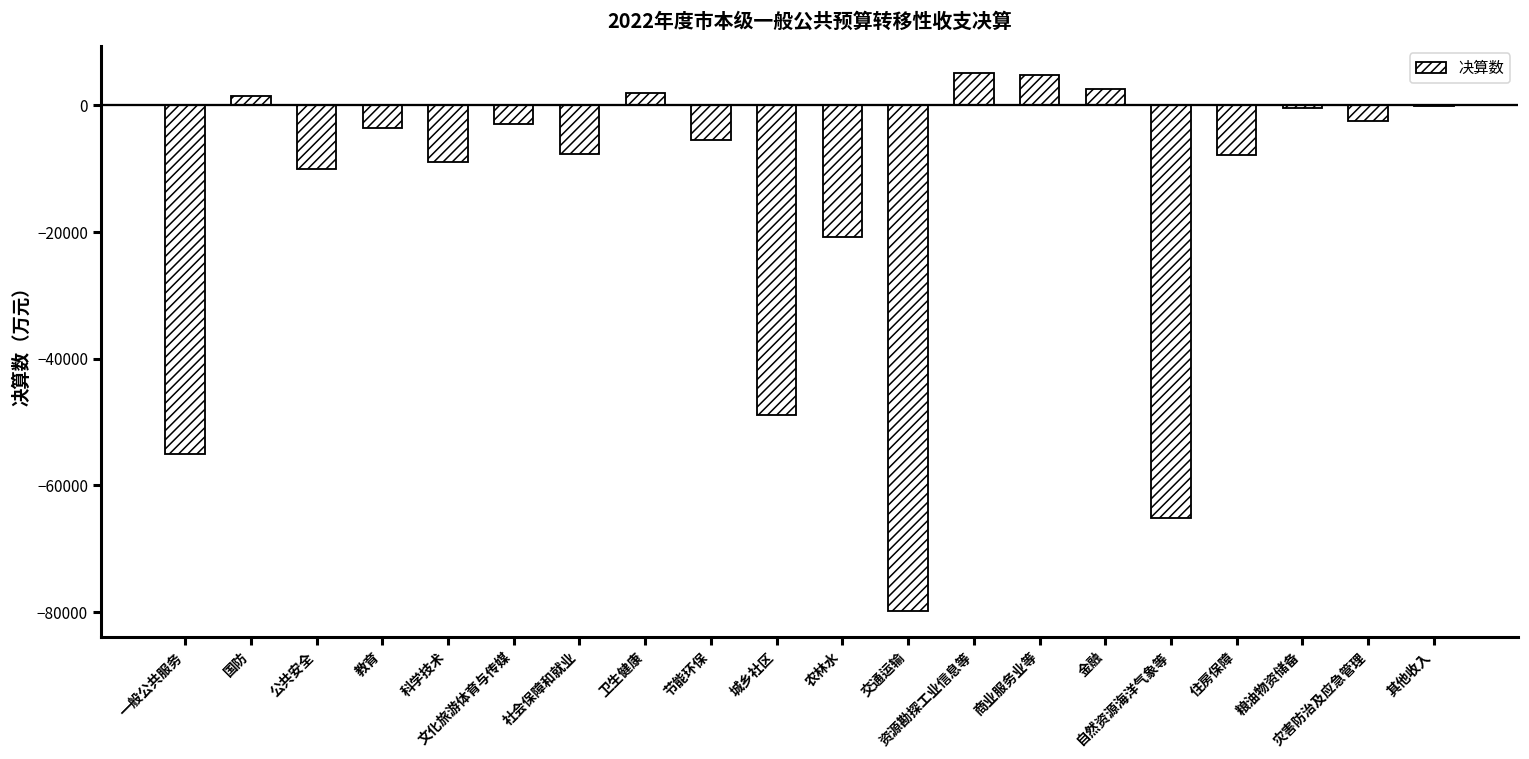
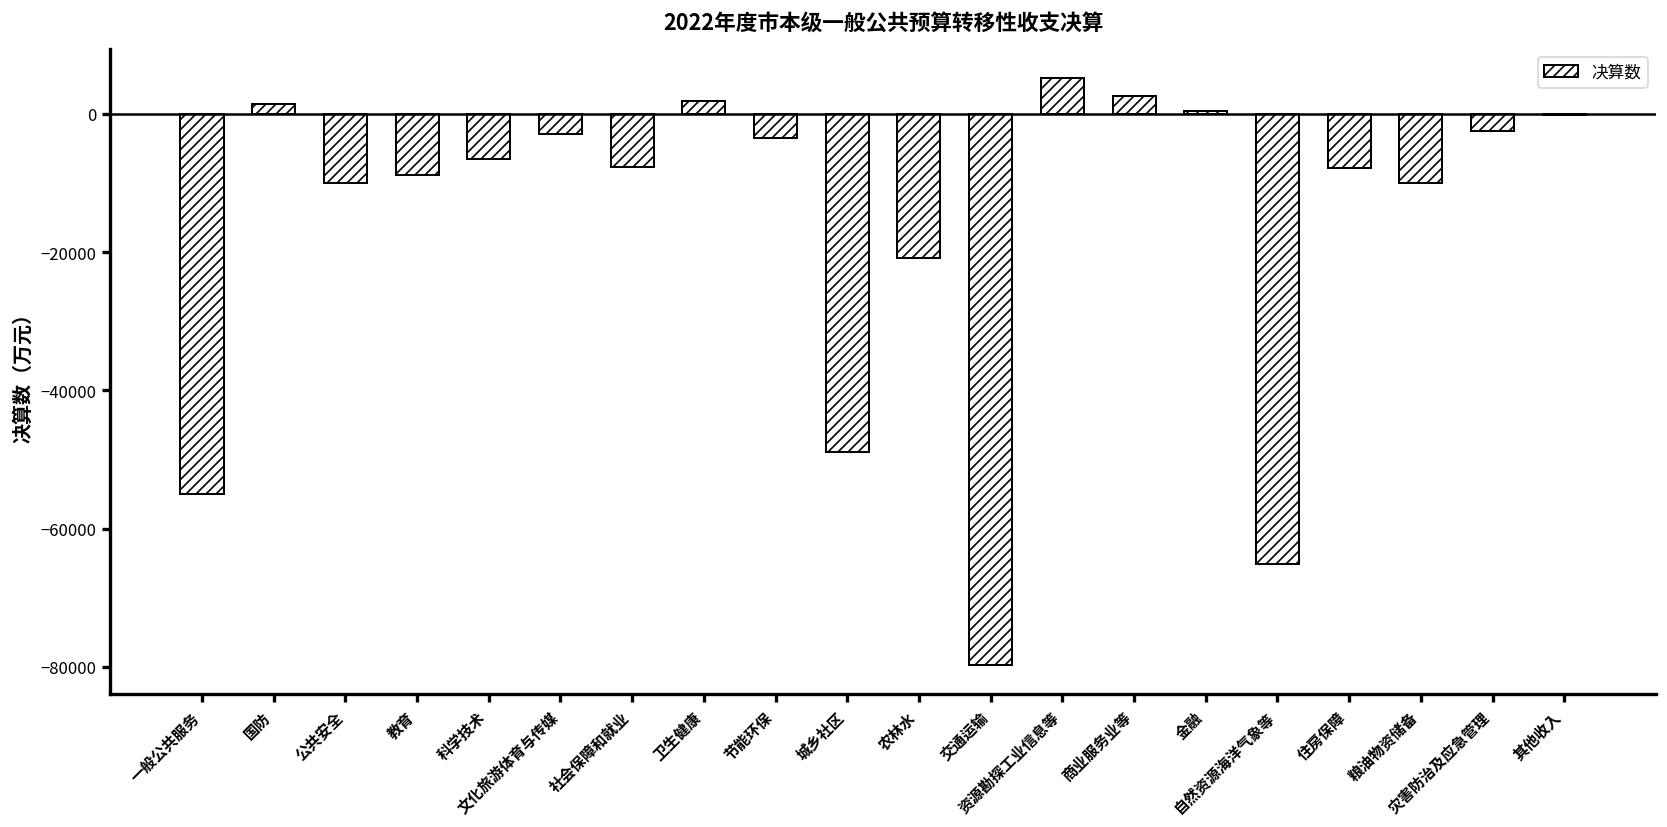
  {
    "一般公共服务": -55000,
    "国防": 2000,
    "公共安全": -10000,
-   "教育": -4000,
-   "科学技术": -9000,
+   "教育": -9000,
+   "科学技术": -7000,
    "文化旅游体育与传媒": -3000,
    "社会保障和就业": -8000,
    "卫生健康": 2000,
-   "节能环保": -5000,
+   "节能环保": -4000,
    "城乡社区": -49000,
    "农林水": -21000,
    "交通运输": -80000,
    "资源勘探工业信息等": 5000,
-   "商业服务业等": 5000,
-   "金融": 3000,
+   "商业服务业等": 3000,
+   "金融": 0,
    "自然资源海洋气象等": -65000,
    "住房保障": -8000,
-   "粮油物资储备": 0,
+   "粮油物资储备": -10000,
    "灾害防治及应急管理": -2000
  }
